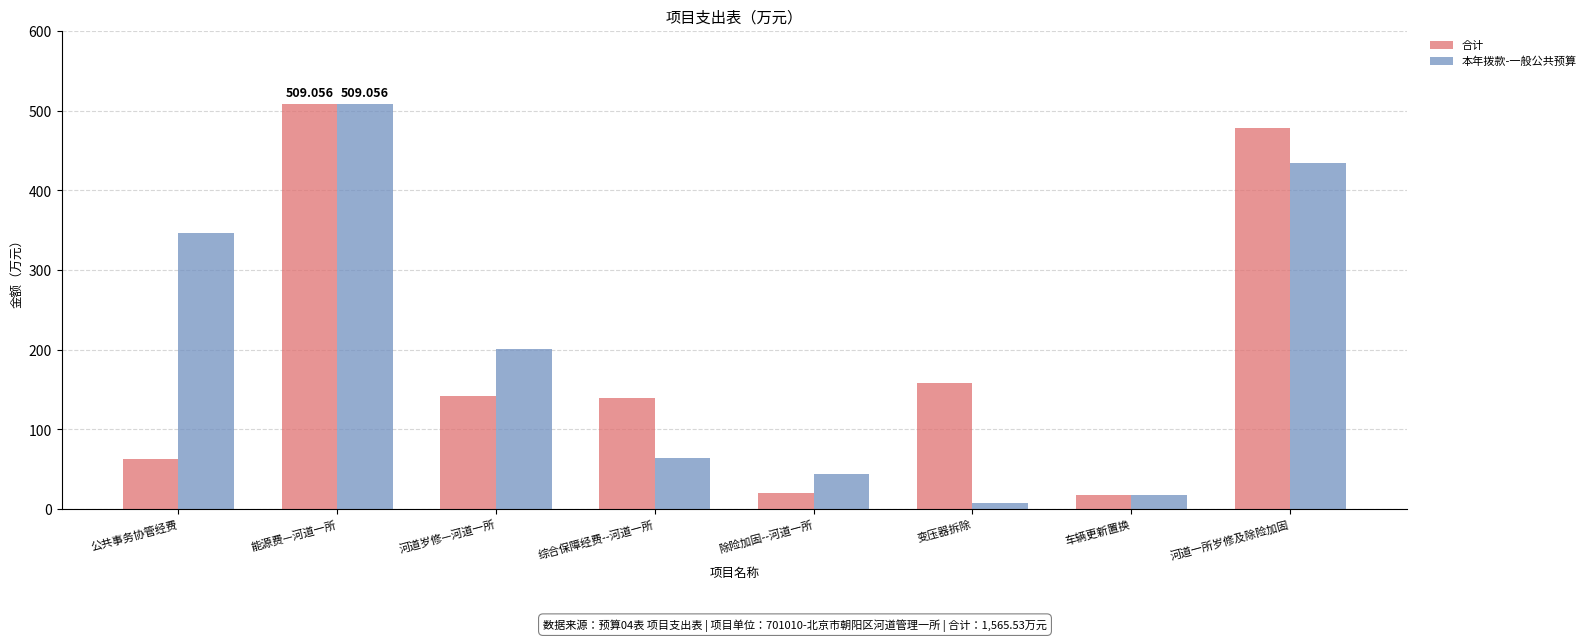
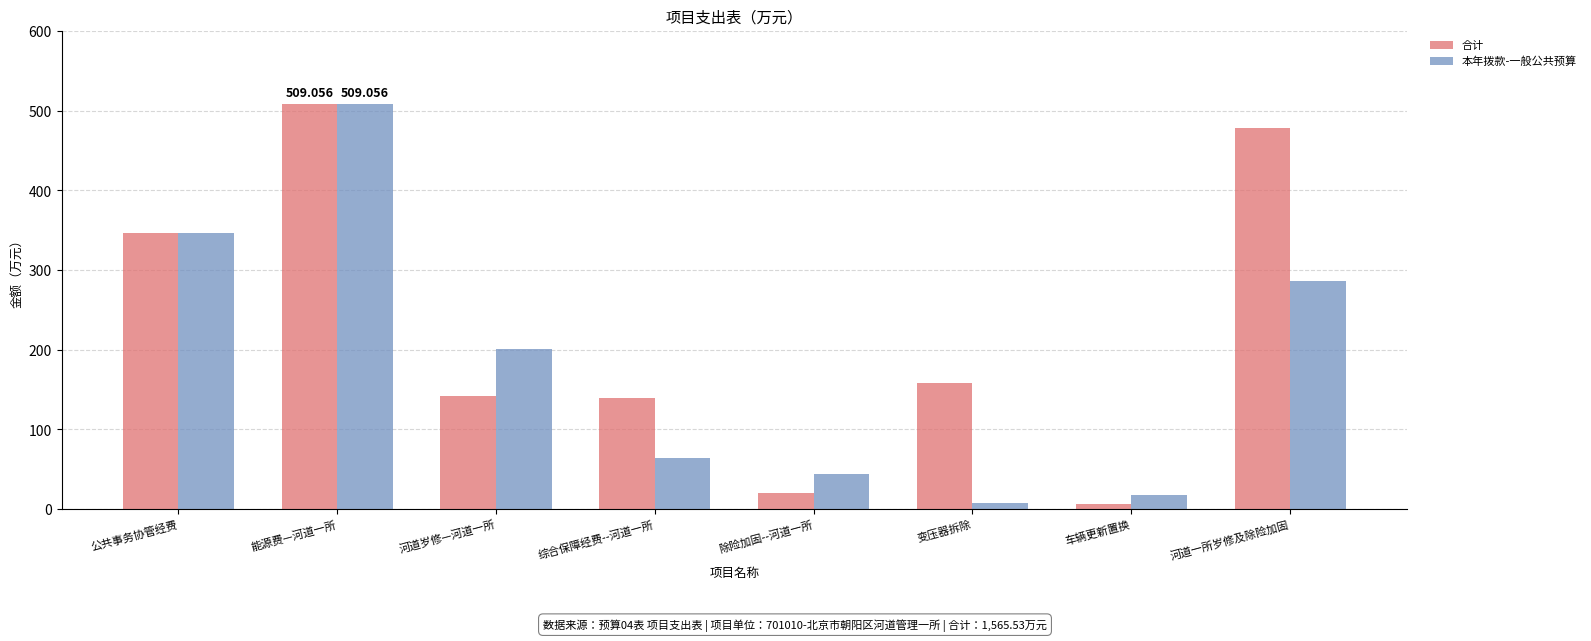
  {
    "合计": {
-     "公共事务协管经费": 60,
+     "公共事务协管经费": 350,
      "河道岁修—河道一所": 140,
      "综合保障经费--河道一所": 140,
      "除险加固--河道一所": 20,
      "变压器拆除": 160,
-     "车辆更新置换": 20,
+     "车辆更新置换": 10,
      "河道一所岁修及除险加固": 480
    },
    "本年拨款-一般公共预算": {
      "公共事务协管经费": 350,
      "河道岁修—河道一所": 200,
      "综合保障经费--河道一所": 60,
      "除险加固--河道一所": 40,
      "变压器拆除": 10,
      "车辆更新置换": 20,
-     "河道一所岁修及除险加固": 430
+     "河道一所岁修及除险加固": 290
    }
  }
